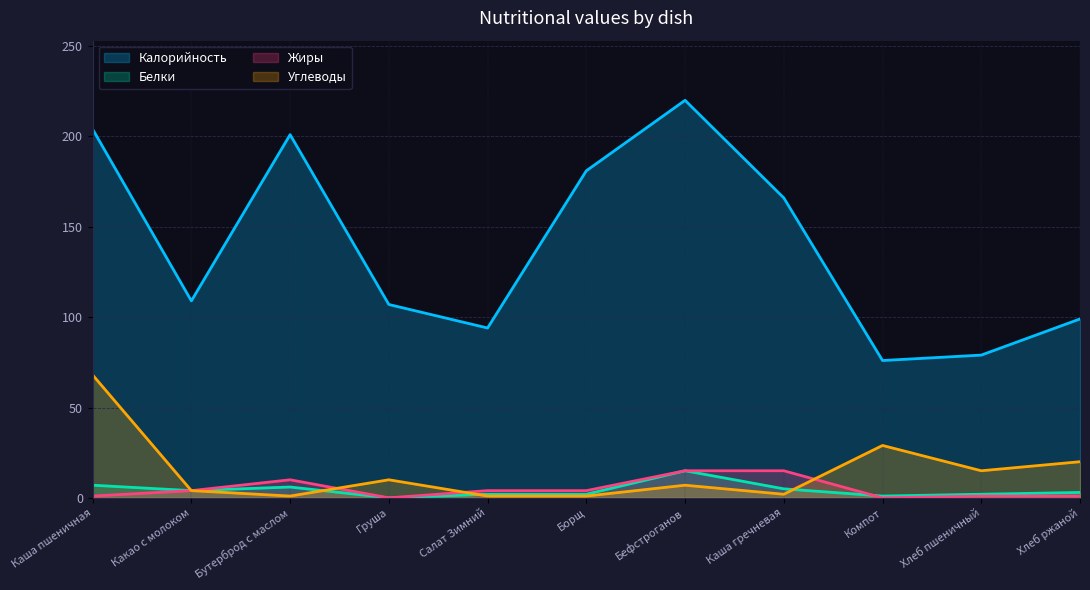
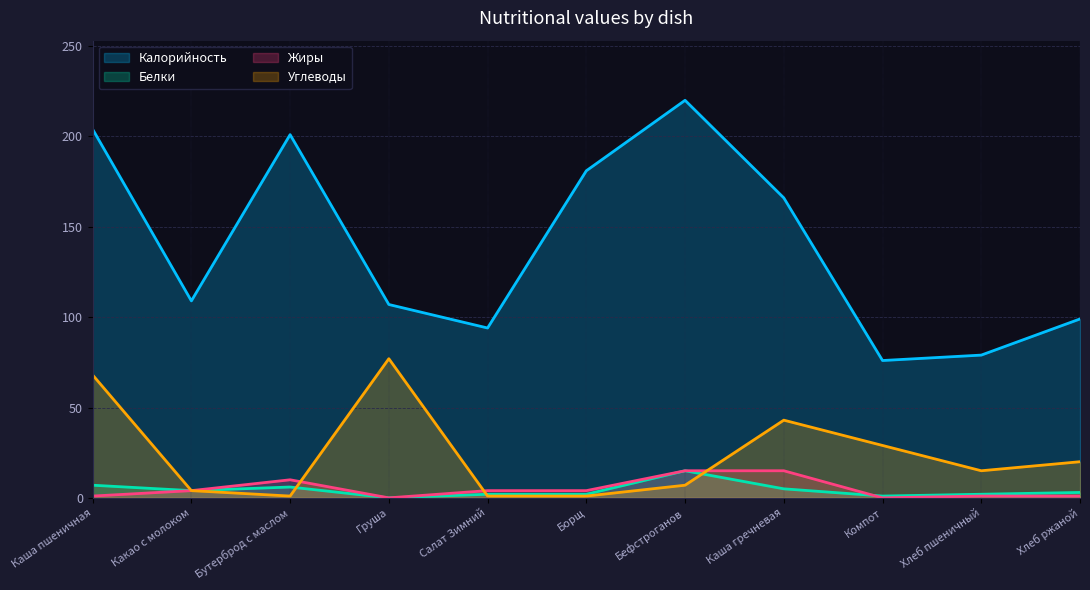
  {
    "Жиры": {
      "Каша пшеничная": 1,
      "Бутерброд с маслом": 10,
      "Салат Зимний": 4,
      "Борщ": 4,
      "Каша гречневая": 15,
      "Хлеб ржаной": 1
    },
    "Углеводы": {
      "Каша пшеничная": 68,
      "Бутерброд с маслом": 1,
-     "Груша": 10,
+     "Груша": 77,
      "Бефстроганов": 7,
-     "Каша гречневая": 2,
+     "Каша гречневая": 43,
      "Компот": 29,
      "Хлеб пшеничный": 15,
      "Хлеб ржаной": 20
    }
  }
